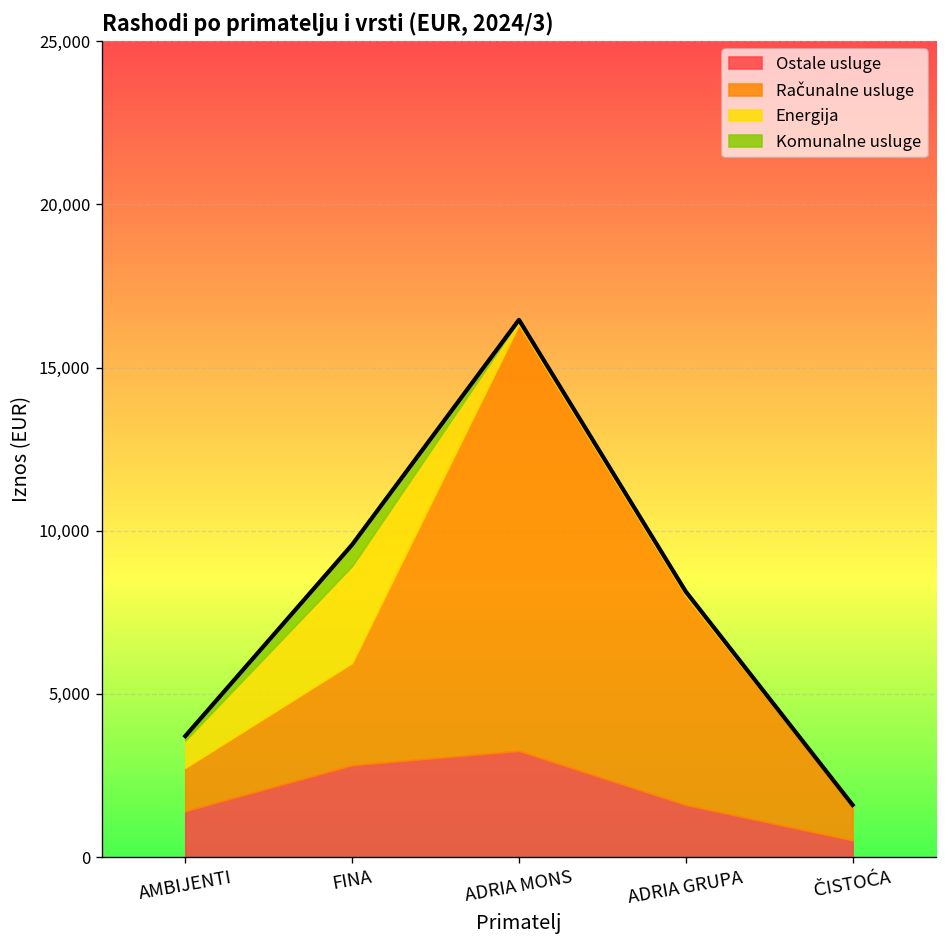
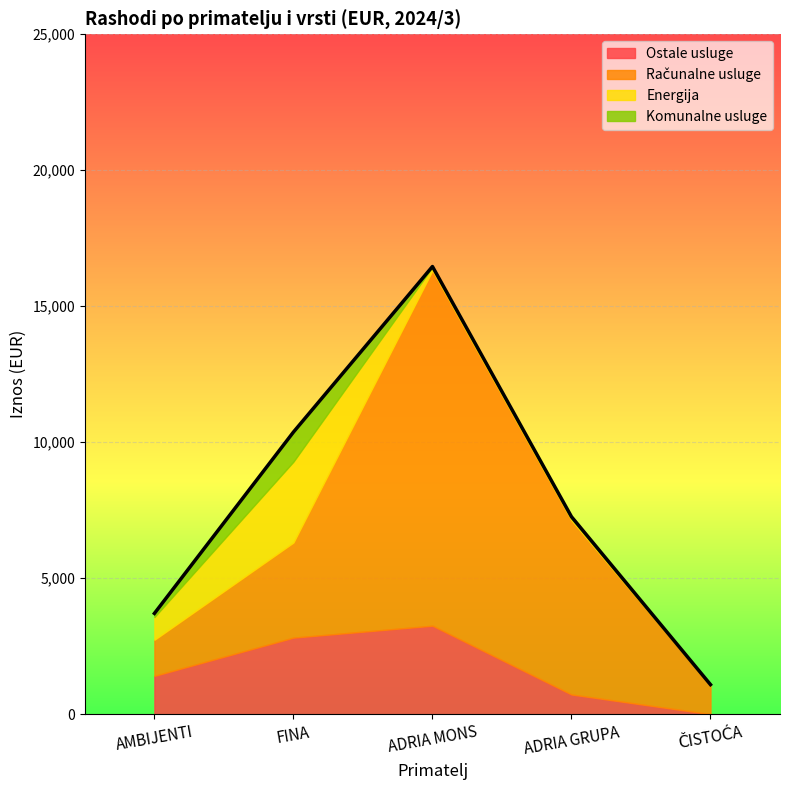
  {
    "Ostale usluge": {
      "AMBIJENTI": "1,400",
      "FINA": "2,800",
      "ADRIA MONS": "3,300",
-     "ADRIA GRUPA": "1,600",
-     "ČISTOĆA": "500"
+     "ADRIA GRUPA": "700",
+     "ČISTOĆA": "0"
    },
    "Računalne usluge": {
      "AMBIJENTI": "1,300",
-     "FINA": "3,100",
+     "FINA": "3,500",
      "ADRIA MONS": "13,100"
    },
    "Energija": {
      "AMBIJENTI": "800",
      "FINA": "3,000"
    },
    "Komunalne usluge": {
      "AMBIJENTI": "100",
-     "FINA": "700"
+     "FINA": "1,100"
    }
  }
